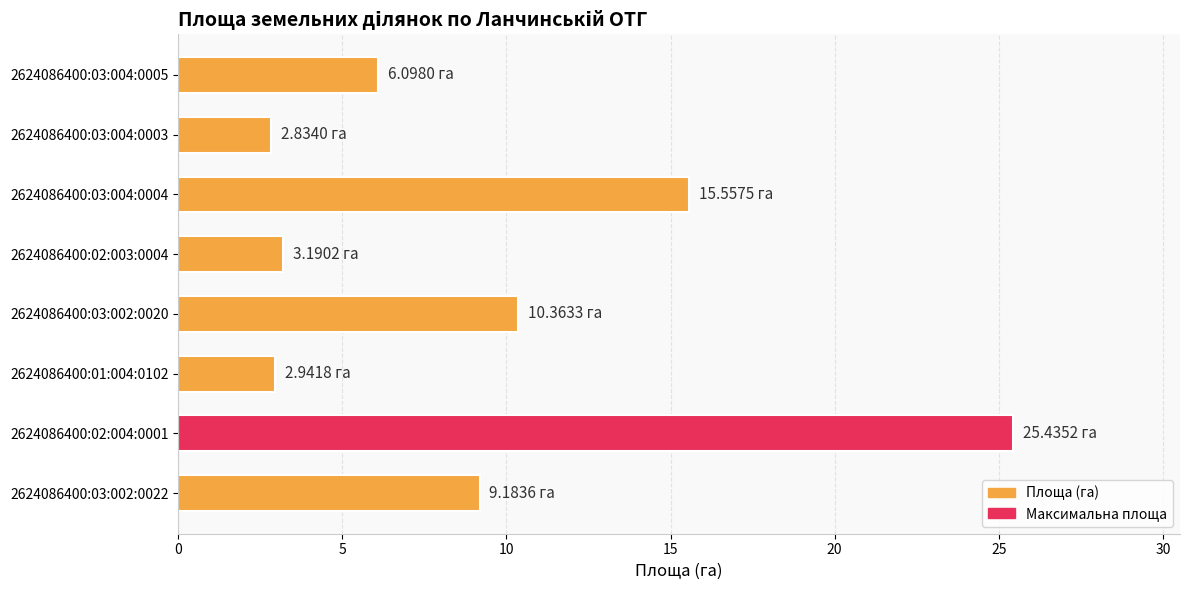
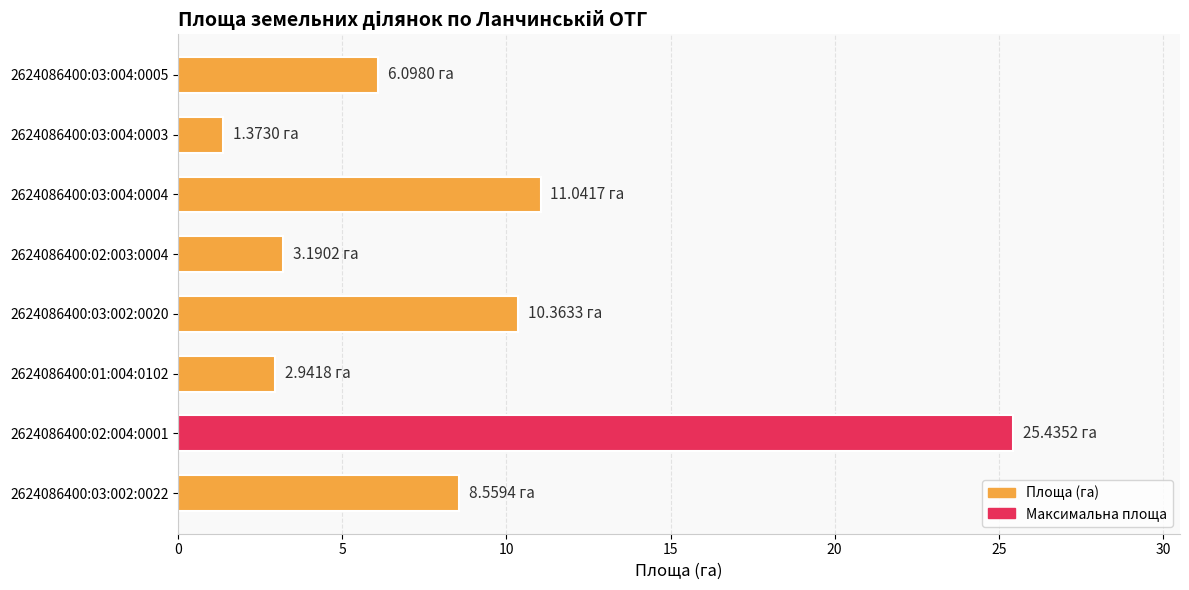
  {
    "2624086400:03:004:0005": 6.0980,
-   "2624086400:03:004:0003": 2.8340,
-   "2624086400:03:004:0004": 15.5575,
+   "2624086400:03:004:0003": 1.3730,
+   "2624086400:03:004:0004": 11.0417,
    "2624086400:02:003:0004": 3.1902,
    "2624086400:03:002:0020": 10.3633,
    "2624086400:01:004:0102": 2.9418,
    "2624086400:02:004:0001": 25.4352,
-   "2624086400:03:002:0022": 9.1836
+   "2624086400:03:002:0022": 8.5594
  }
